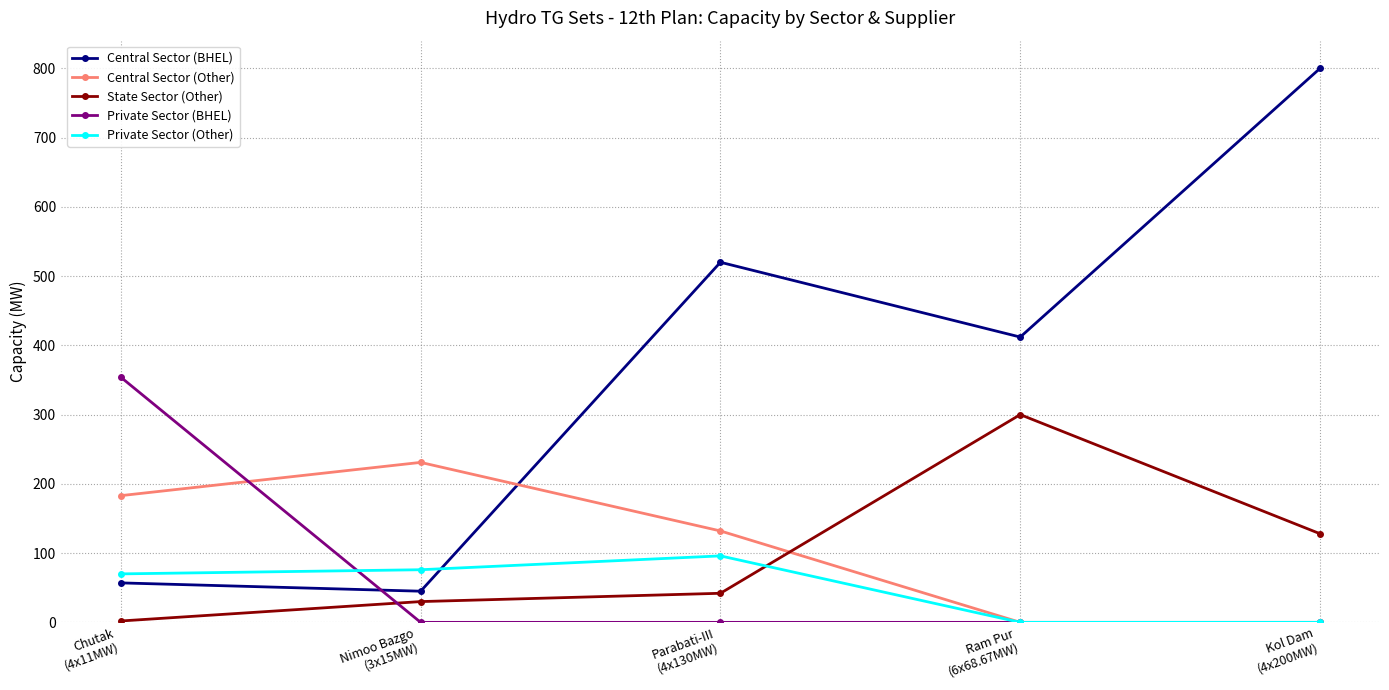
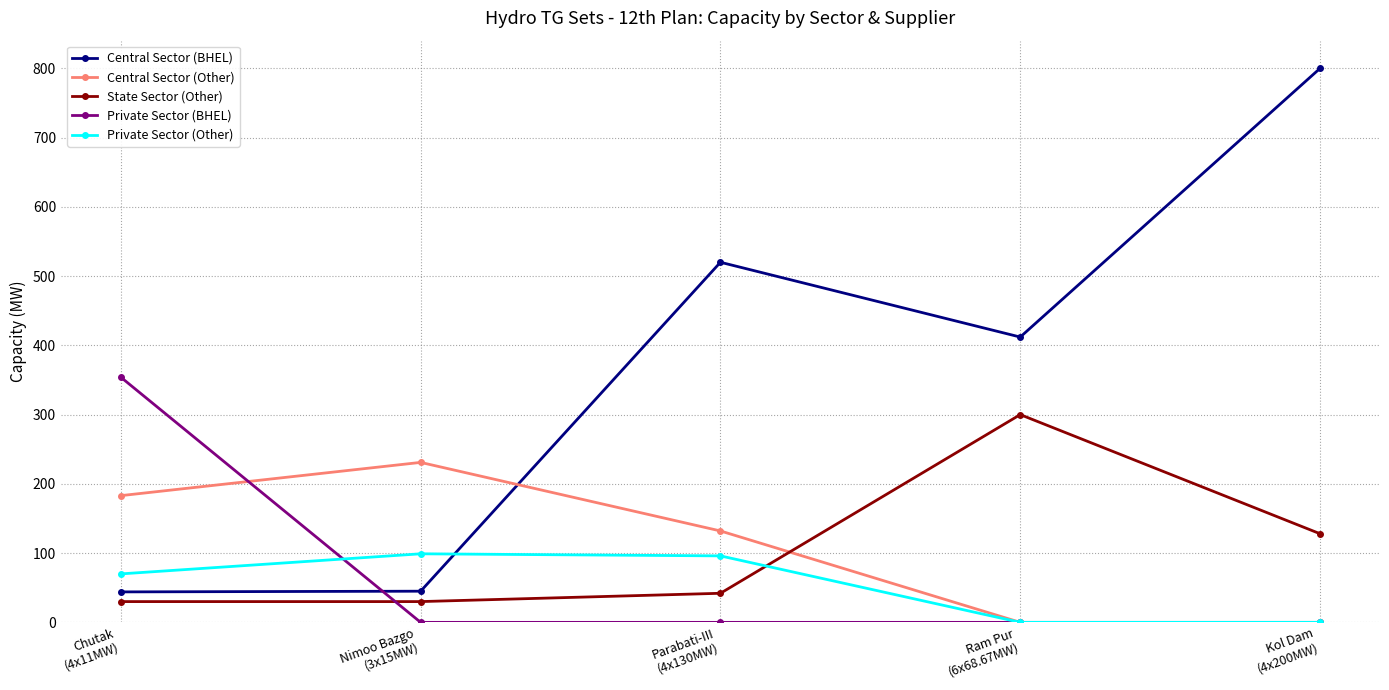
  {
    "Central Sector (BHEL)": {
-     "Chutak (4x11MW)": 60,
+     "Chutak (4x11MW)": 40,
      "Nimoo Bazgo (3x15MW)": 50,
      "Parabati-III (4x130MW)": 520,
      "Ram Pur (6x68.67MW)": 410,
      "Kol Dam (4x200MW)": 800
    },
    "Central Sector (Other)": {
      "Chutak (4x11MW)": 180,
      "Nimoo Bazgo (3x15MW)": 230,
      "Parabati-III (4x130MW)": 130
    },
    "State Sector (Other)": {
-     "Chutak (4x11MW)": 0,
+     "Chutak (4x11MW)": 30,
      "Nimoo Bazgo (3x15MW)": 30,
      "Parabati-III (4x130MW)": 40,
      "Ram Pur (6x68.67MW)": 300,
      "Kol Dam (4x200MW)": 130
    },
    "Private Sector (BHEL)": {
      "Chutak (4x11MW)": 350,
      "Nimoo Bazgo (3x15MW)": 0,
      "Parabati-III (4x130MW)": 0
    },
    "Private Sector (Other)": {
      "Chutak (4x11MW)": 70,
-     "Nimoo Bazgo (3x15MW)": 80,
+     "Nimoo Bazgo (3x15MW)": 100,
      "Parabati-III (4x130MW)": 100
    }
  }
